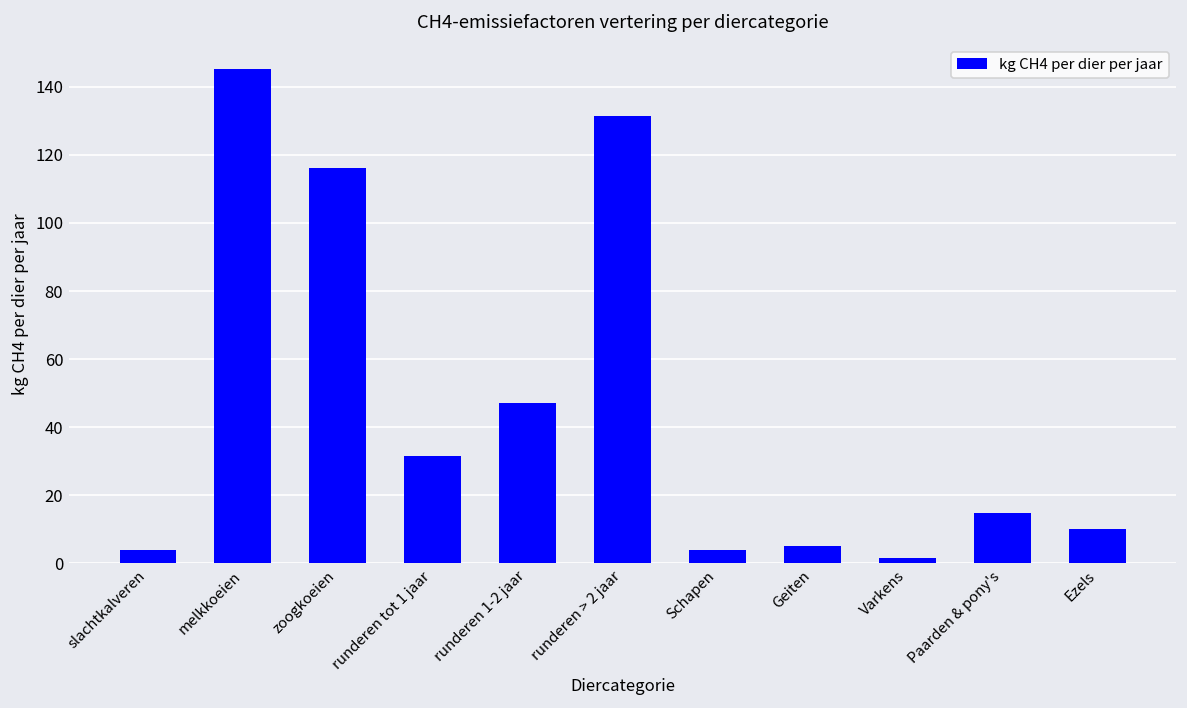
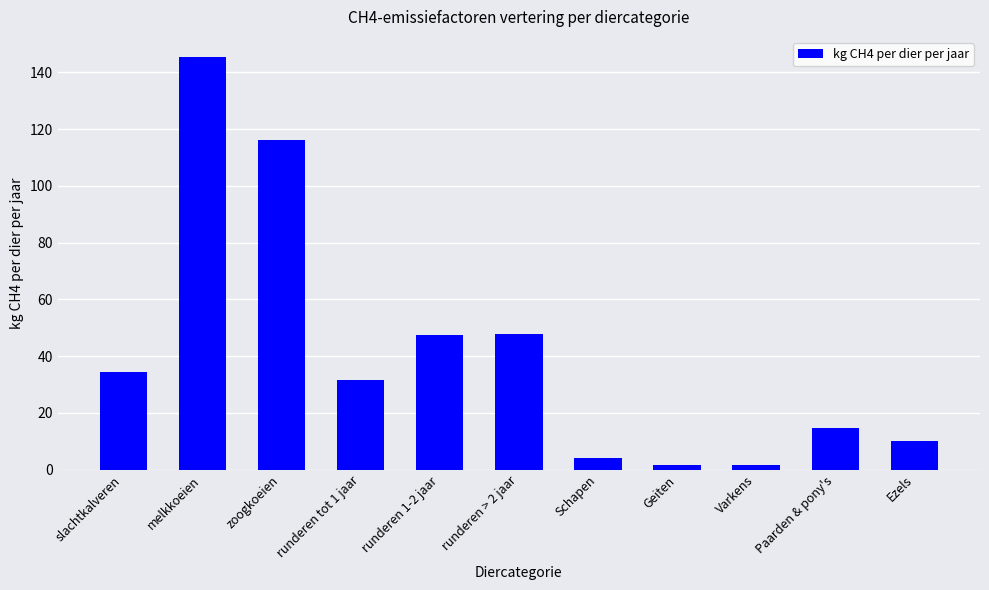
  {
-   "slachtkalveren": 4,
+   "slachtkalveren": 34,
    "melkkoeien": 145,
    "zoogkoeien": 116,
    "runderen tot 1 jaar": 31,
    "runderen 1-2 jaar": 47,
-   "runderen > 2 jaar": 131,
+   "runderen > 2 jaar": 48,
    "Schapen": 4,
-   "Geiten": 5,
+   "Geiten": 2,
    "Varkens": 2,
    "Paarden & pony's": 15,
    "Ezels": 10
  }
